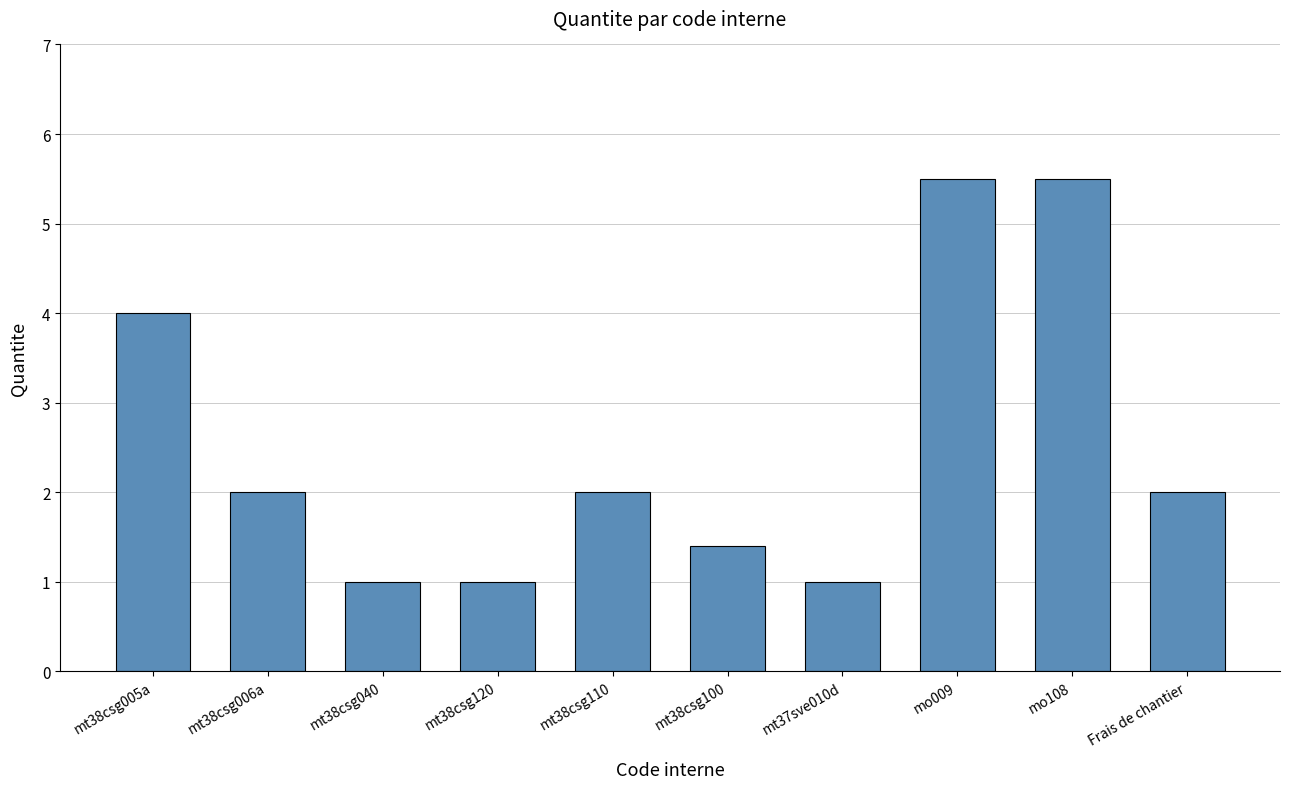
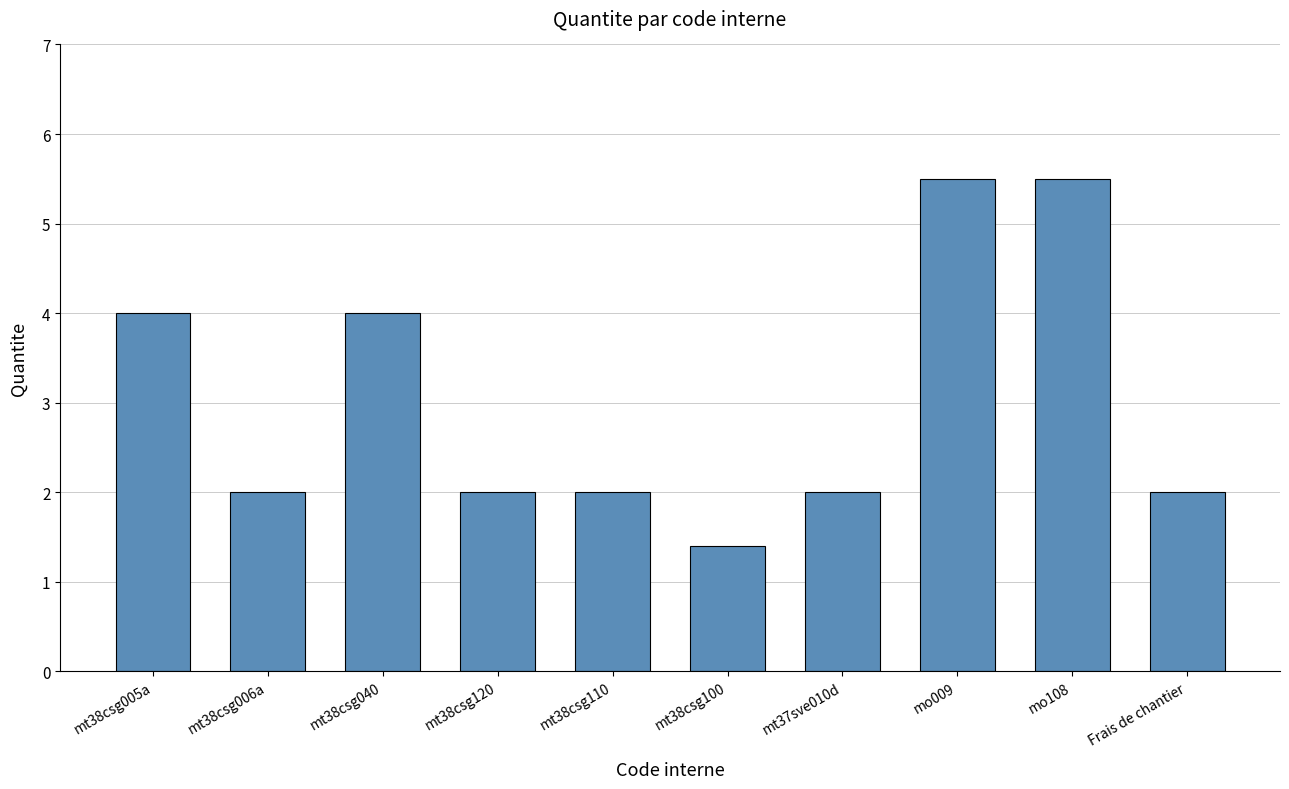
  {
    "mt38csg005a": 4,
    "mt38csg006a": 2,
-   "mt38csg040": 1,
-   "mt38csg120": 1,
+   "mt38csg040": 4,
+   "mt38csg120": 2,
    "mt38csg110": 2,
    "mt38csg100": 1.4,
-   "mt37sve010d": 1,
+   "mt37sve010d": 2,
    "mo009": 5.5,
    "mo108": 5.5,
    "Frais de chantier": 2
  }
